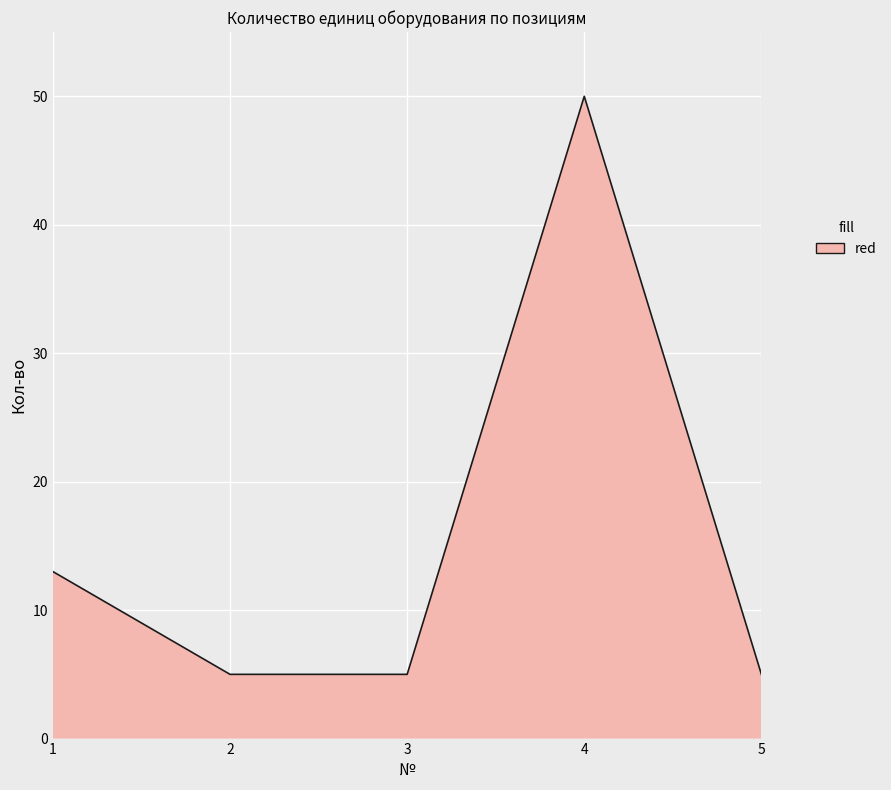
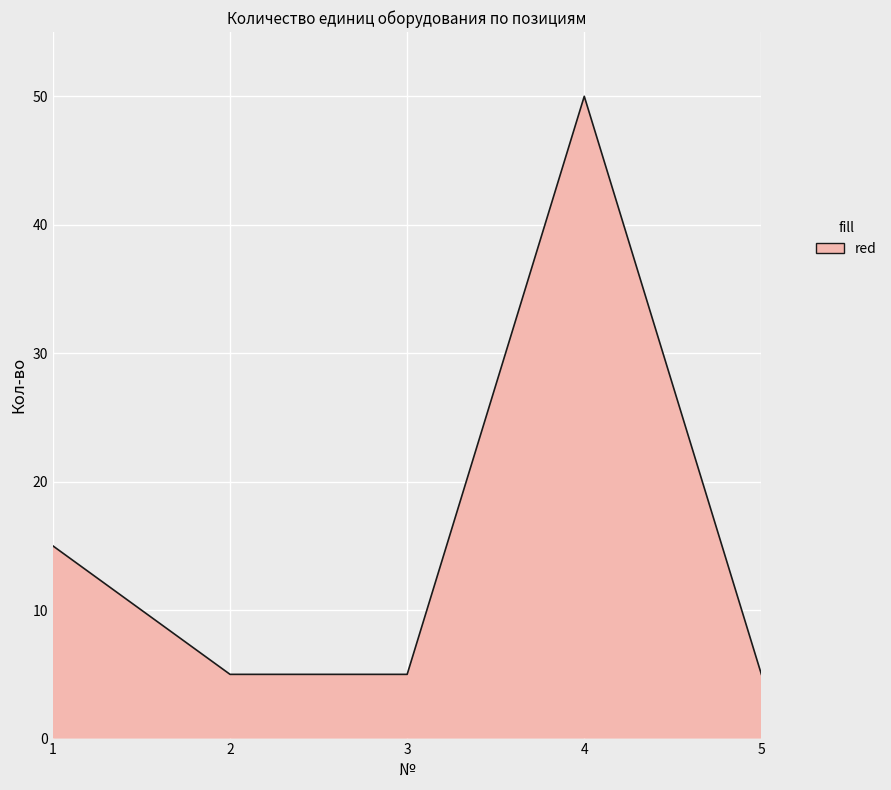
  {
-   "1": 13,
+   "1": 15,
    "2": 5,
    "3": 5,
    "4": 50,
    "5": 5
  }
